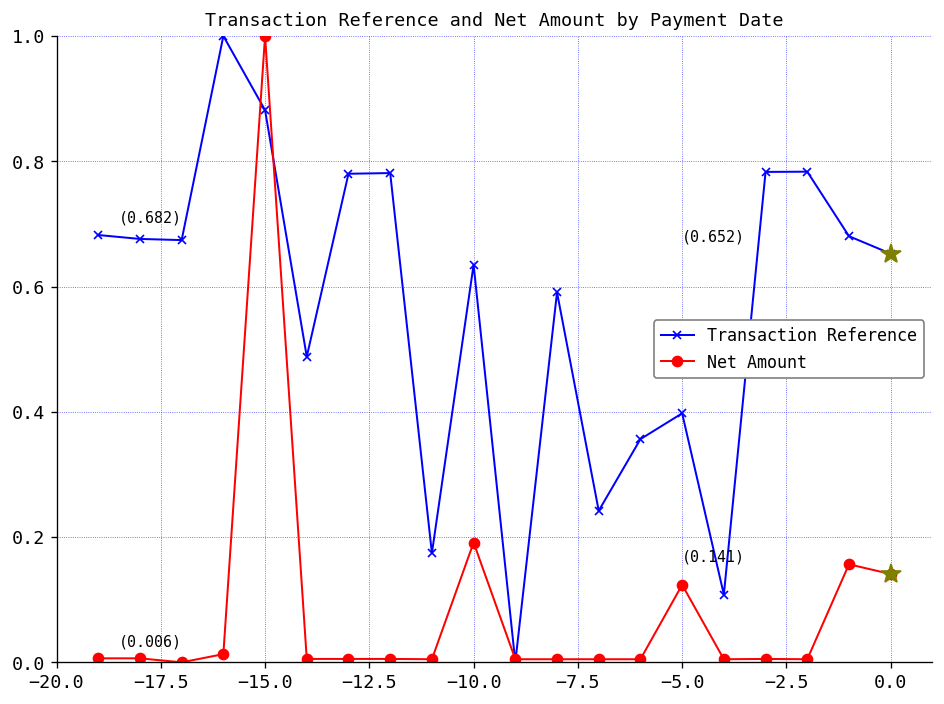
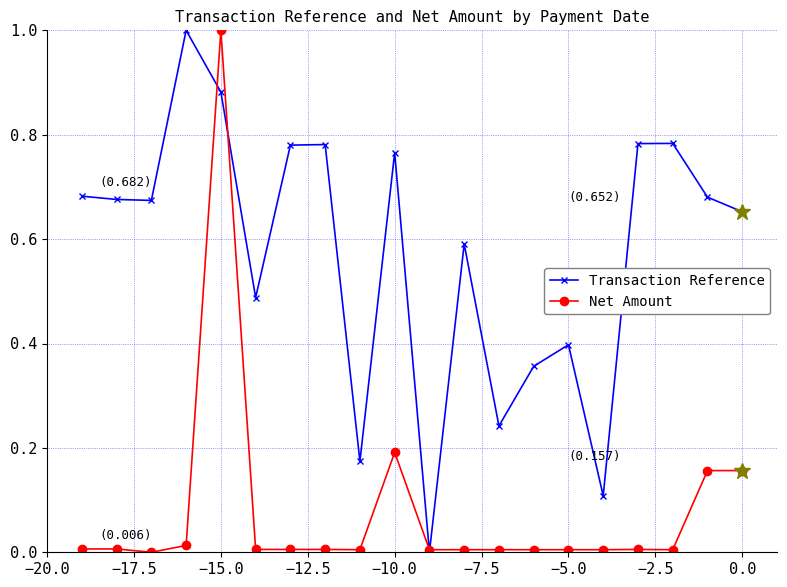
  {
    "Transaction Reference": {
      "−15.0": "0.88",
-     "−10.0": "0.63",
+     "−10.0": "0.77",
      "−5.0": "0.40"
    },
    "Net Amount": {
-     "−5.0": "0.12",
-     "0.0": "(0.141)"
+     "−5.0": "0.00",
+     "0.0": "(0.157)"
    }
  }
